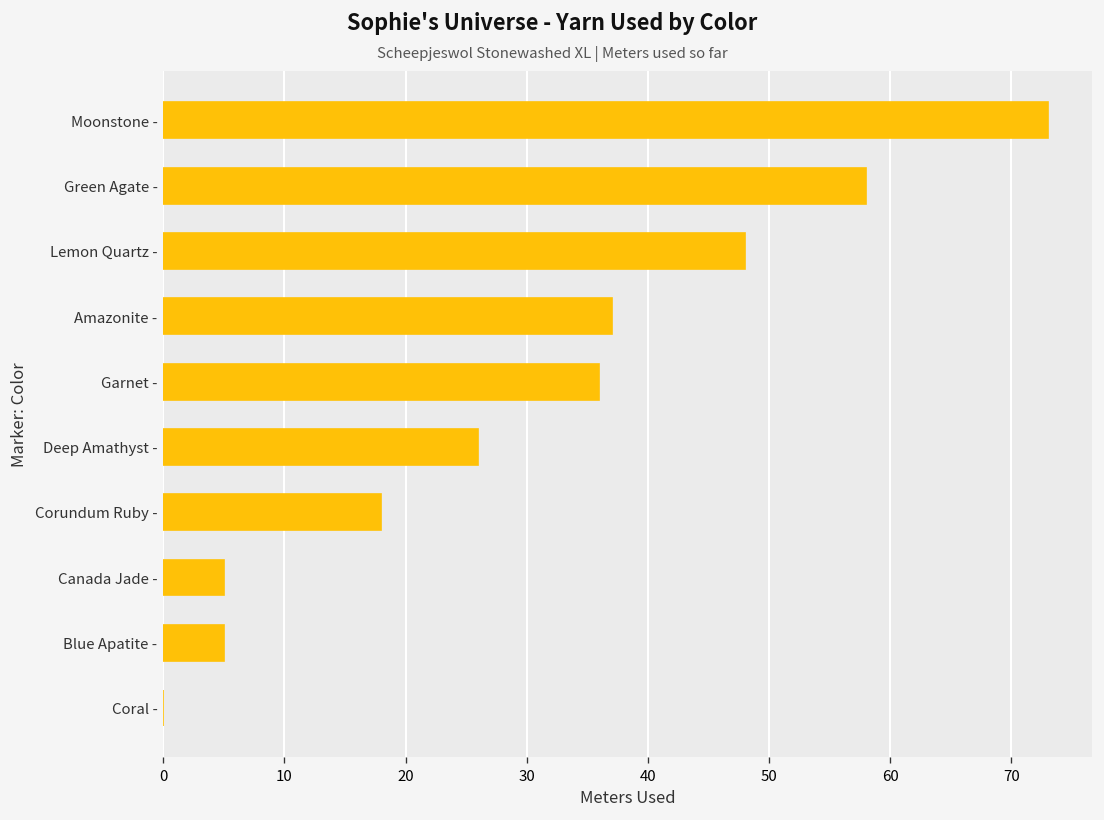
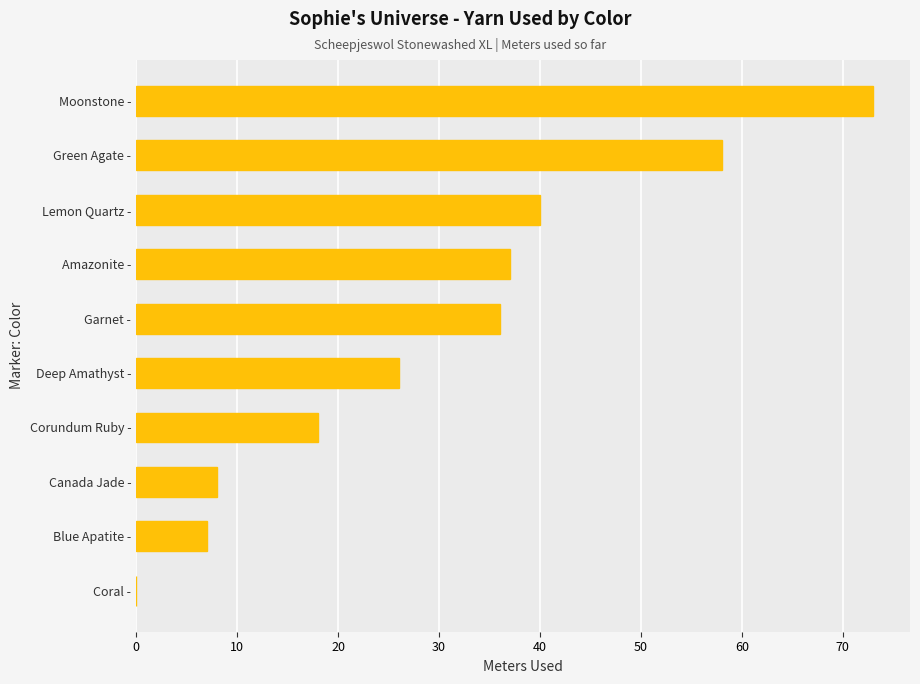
  {
    "Moonstone -": 73,
    "Green Agate -": 58,
-   "Lemon Quartz -": 48,
+   "Lemon Quartz -": 40,
    "Amazonite -": 37,
    "Garnet -": 36,
    "Deep Amathyst -": 26,
    "Corundum Ruby -": 18,
-   "Canada Jade -": 5,
-   "Blue Apatite -": 5,
+   "Canada Jade -": 8,
+   "Blue Apatite -": 7,
    "Coral -": 0
  }
